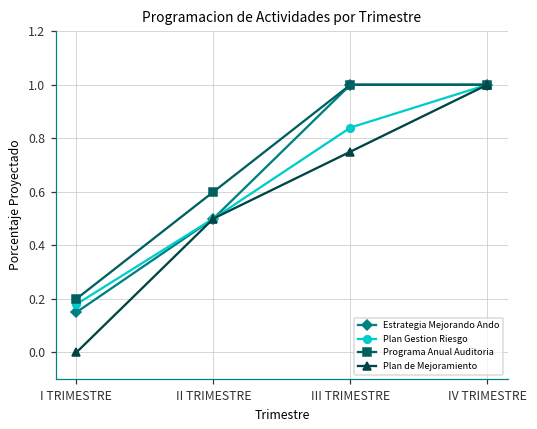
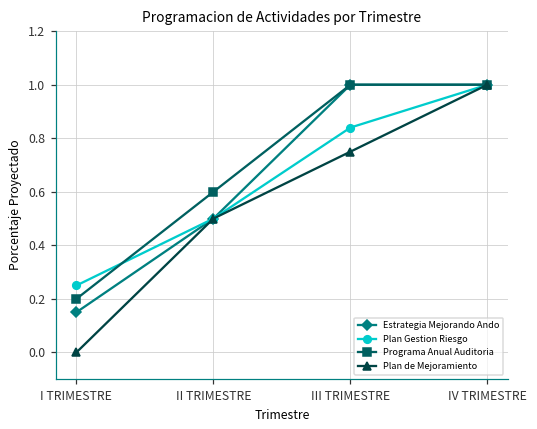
  {
    "Plan Gestion Riesgo": {
-     "I TRIMESTRE": 0.18,
+     "I TRIMESTRE": 0.25,
      "III TRIMESTRE": 0.84
    }
  }
